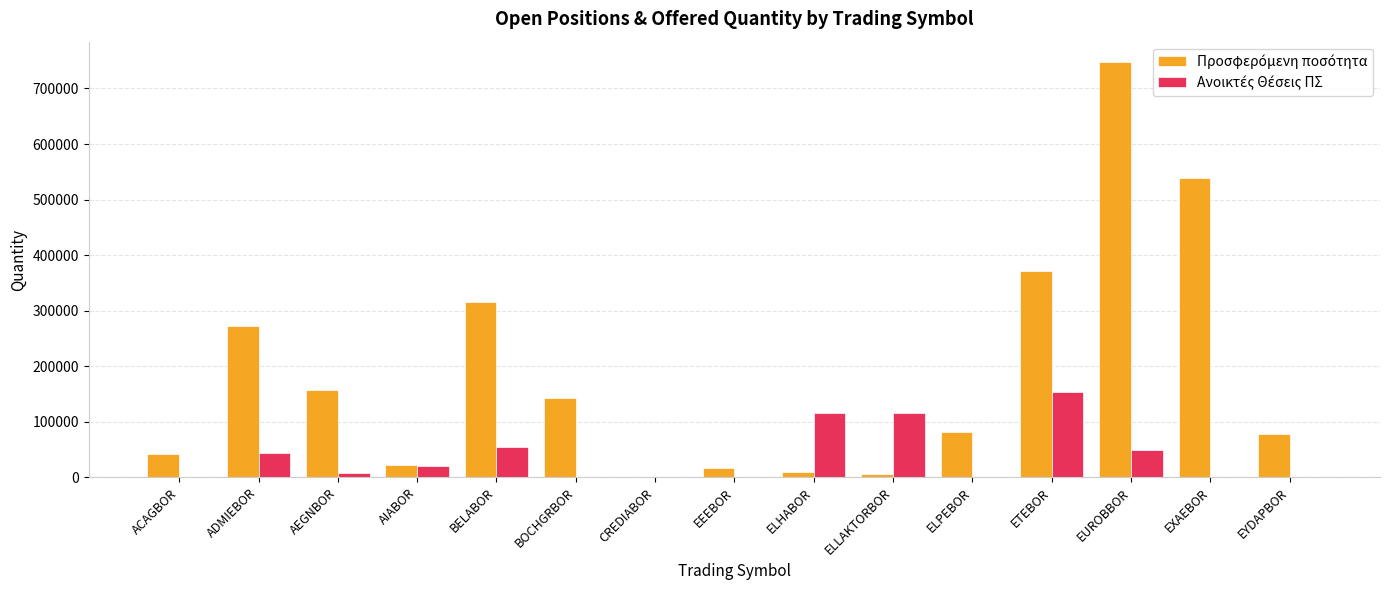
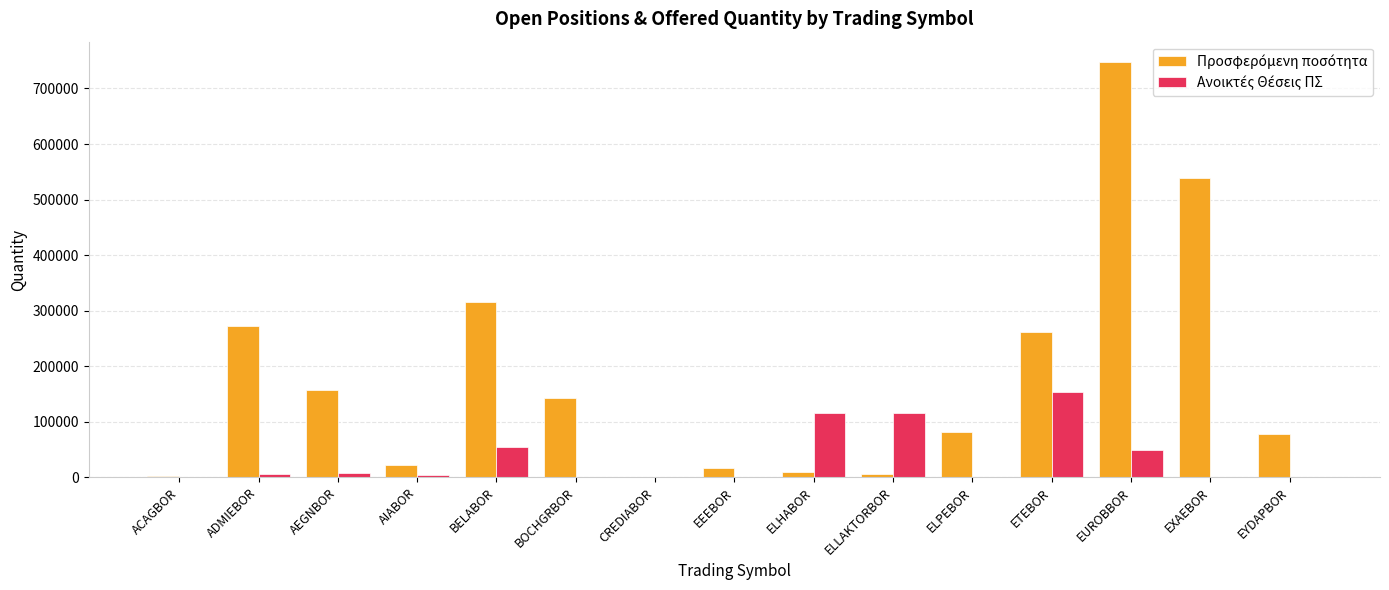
  {
    "Προσφερόμενη ποσότητα": {
-     "ACAGBOR": 40000,
+     "ACAGBOR": 0,
      "ADMIEBOR": 270000,
      "AEGNBOR": 160000,
      "AIABOR": 20000,
      "BELABOR": 320000,
      "BOCHGRBOR": 140000,
      "EEEBOR": 20000,
      "ELHABOR": 10000,
      "ELLAKTORBOR": 10000,
      "ELPEBOR": 80000,
-     "ETEBOR": 370000,
+     "ETEBOR": 260000,
      "EUROBBOR": 750000,
      "EXAEBOR": 540000,
      "EYDAPBOR": 80000
    },
    "Ανοικτές Θέσεις ΠΣ": {
      "ACAGBOR": 0,
-     "ADMIEBOR": 40000,
+     "ADMIEBOR": 10000,
      "AEGNBOR": 10000,
-     "AIABOR": 20000,
+     "AIABOR": 0,
      "BELABOR": 50000,
      "BOCHGRBOR": 0,
      "CREDIABOR": 0,
      "EEEBOR": 0,
      "ELHABOR": 120000,
      "ELLAKTORBOR": 120000,
      "ELPEBOR": 0,
      "ETEBOR": 150000,
      "EUROBBOR": 50000,
      "EXAEBOR": 0,
      "EYDAPBOR": 0
    }
  }
